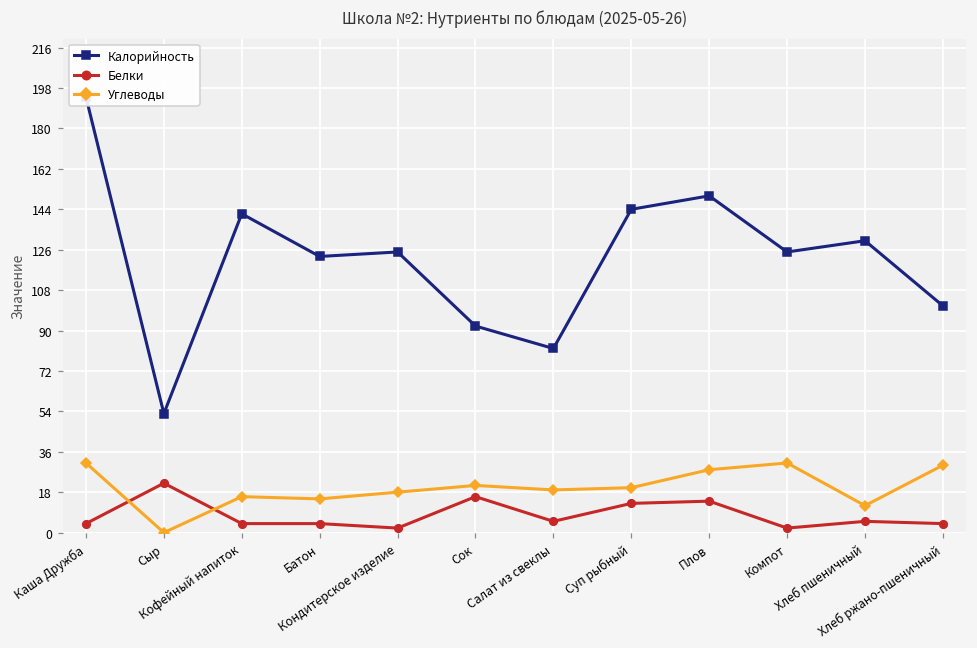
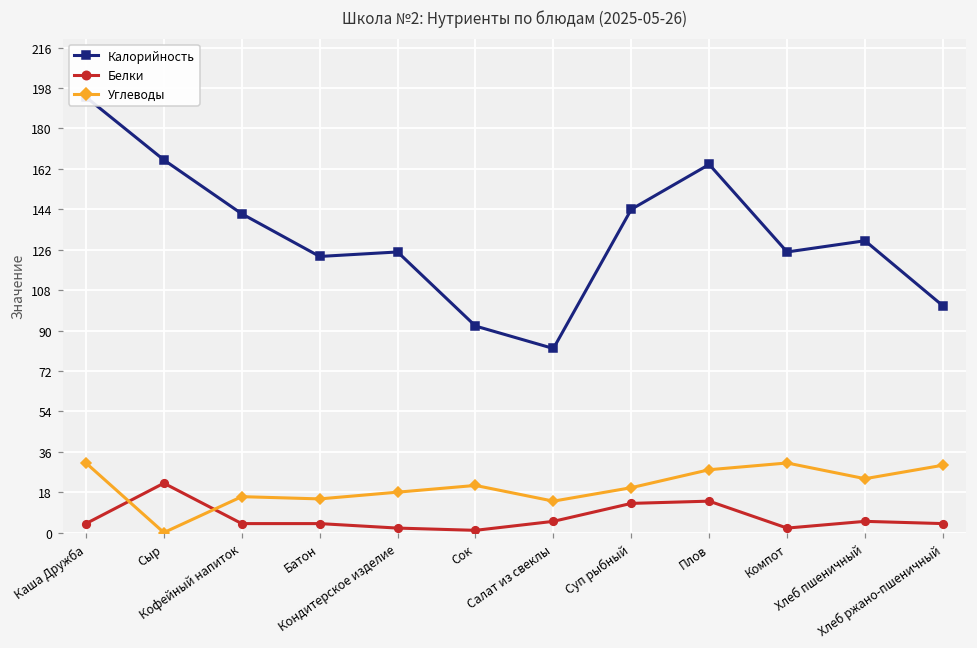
  {
    "Калорийность": {
-     "Сыр": 53,
+     "Сыр": 166,
      "Кофейный напиток": 142,
      "Батон": 123,
      "Кондитерское изделие": 125,
      "Сок": 92,
      "Салат из свеклы": 82,
      "Суп рыбный": 144,
-     "Плов": 150,
+     "Плов": 164,
      "Компот": 125,
      "Хлеб пшеничный": 130,
      "Хлеб ржано-пшеничный": 101
    },
    "Белки": {
      "Каша Дружба": 4,
      "Сыр": 22,
      "Кофейный напиток": 4,
      "Батон": 4,
      "Кондитерское изделие": 2,
-     "Сок": 16,
+     "Сок": 1,
      "Салат из свеклы": 5,
      "Суп рыбный": 13,
      "Плов": 14,
      "Компот": 2,
      "Хлеб пшеничный": 5,
      "Хлеб ржано-пшеничный": 4
    },
    "Углеводы": {
      "Каша Дружба": 31,
      "Сыр": 0,
      "Кофейный напиток": 16,
      "Батон": 15,
      "Кондитерское изделие": 18,
      "Сок": 21,
-     "Салат из свеклы": 19,
+     "Салат из свеклы": 14,
      "Суп рыбный": 20,
      "Плов": 28,
      "Компот": 31,
-     "Хлеб пшеничный": 12,
+     "Хлеб пшеничный": 24,
      "Хлеб ржано-пшеничный": 30
    }
  }
